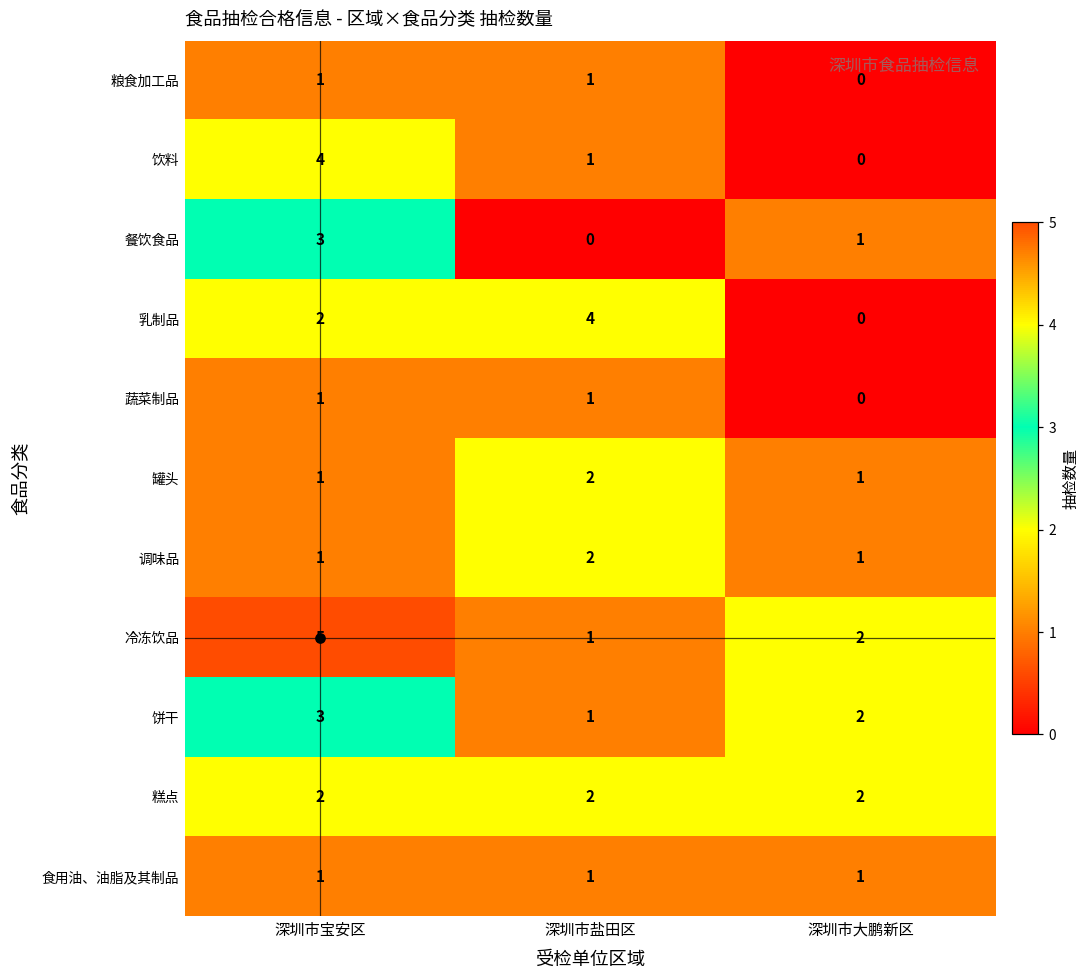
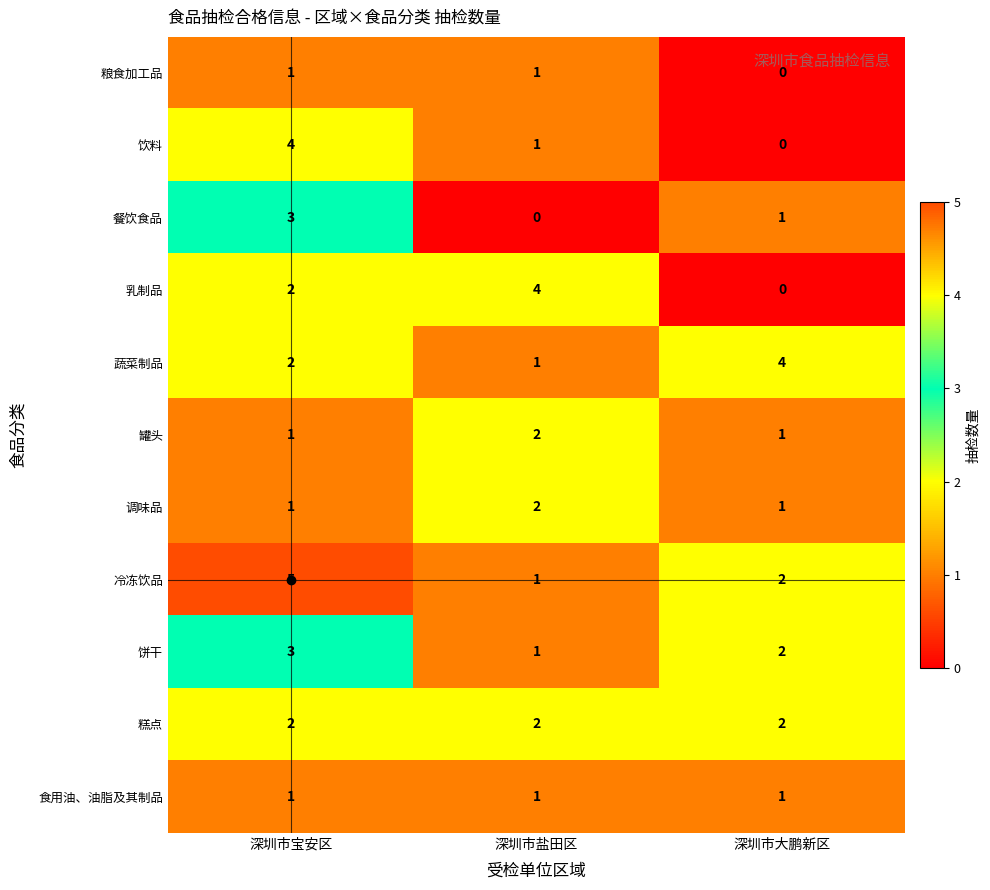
  {
    "粮食加工品": {
      "深圳市宝安区": 1,
      "深圳市盐田区": 1
    },
    "饮料": {
      "深圳市宝安区": 4,
      "深圳市盐田区": 1,
      "深圳市大鹏新区": 0
    },
    "餐饮食品": {
      "深圳市宝安区": 3,
      "深圳市盐田区": 0,
      "深圳市大鹏新区": 1
    },
    "乳制品": {
      "深圳市宝安区": 2,
      "深圳市盐田区": 4,
      "深圳市大鹏新区": 0
    },
    "蔬菜制品": {
-     "深圳市宝安区": 1,
+     "深圳市宝安区": 2,
      "深圳市盐田区": 1,
-     "深圳市大鹏新区": 0
+     "深圳市大鹏新区": 4
    },
    "罐头": {
      "深圳市宝安区": 1,
      "深圳市盐田区": 2,
      "深圳市大鹏新区": 1
    },
    "调味品": {
      "深圳市宝安区": 1,
      "深圳市盐田区": 2,
      "深圳市大鹏新区": 1
    },
    "冷冻饮品": {
      "深圳市盐田区": 1,
      "深圳市大鹏新区": 2
    },
    "饼干": {
      "深圳市宝安区": 3,
      "深圳市盐田区": 1,
      "深圳市大鹏新区": 2
    },
    "糕点": {
      "深圳市宝安区": 2,
      "深圳市盐田区": 2,
      "深圳市大鹏新区": 2
    },
    "食用油、油脂及其制品": {
      "深圳市宝安区": 1,
      "深圳市盐田区": 1,
      "深圳市大鹏新区": 1
    }
  }
